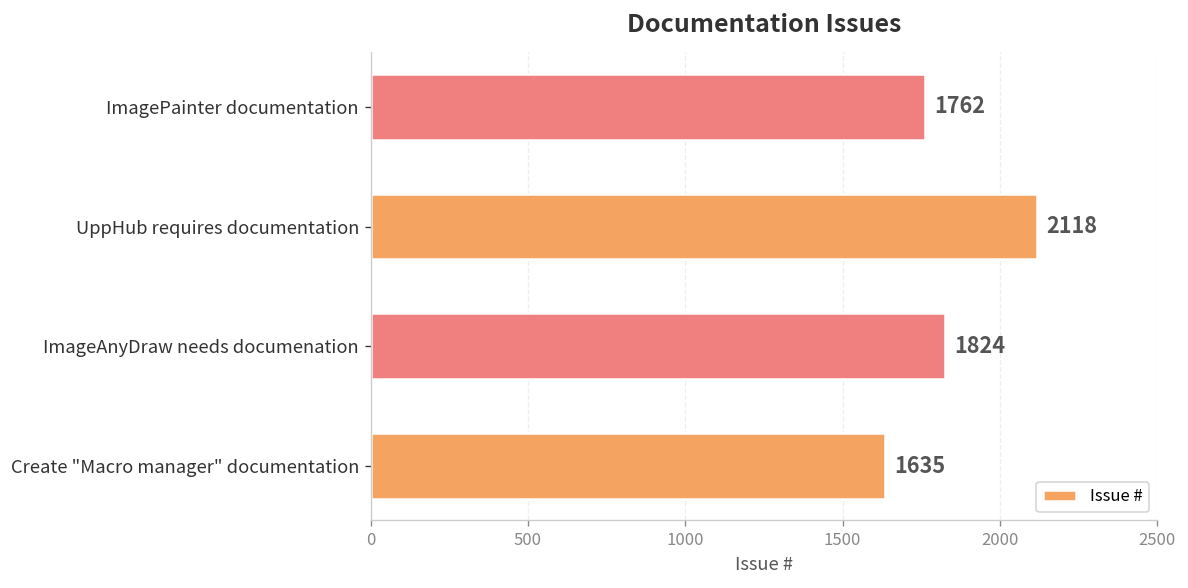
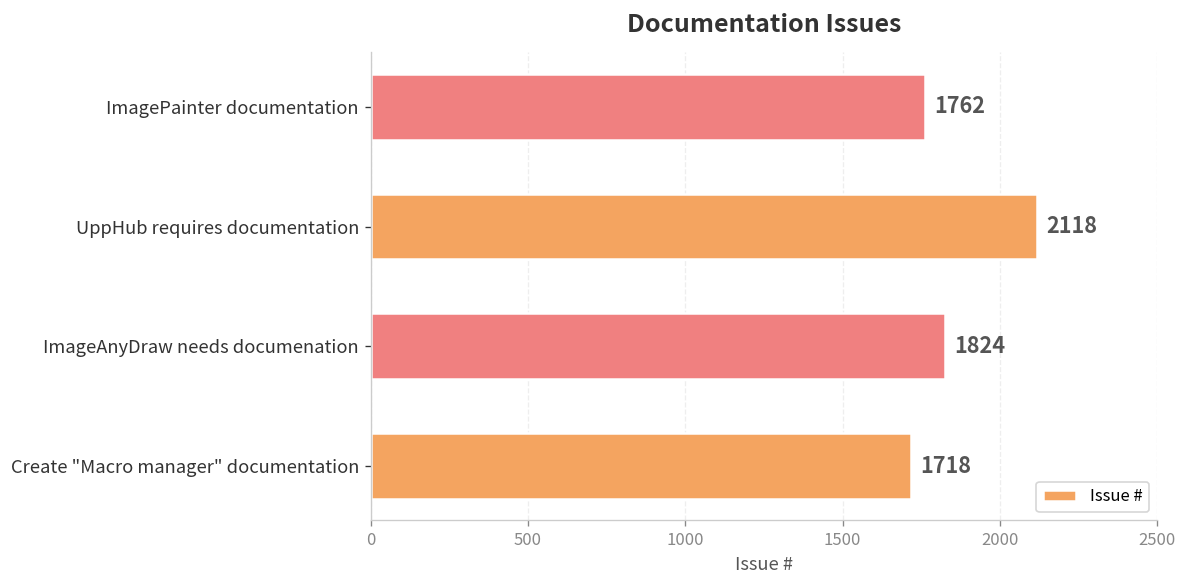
  {
    "ImagePainter documentation": 1762,
    "UppHub requires documentation": 2118,
    "ImageAnyDraw needs documenation": 1824,
-   "Create \"Macro manager\" documentation": 1635
+   "Create \"Macro manager\" documentation": 1718
  }
